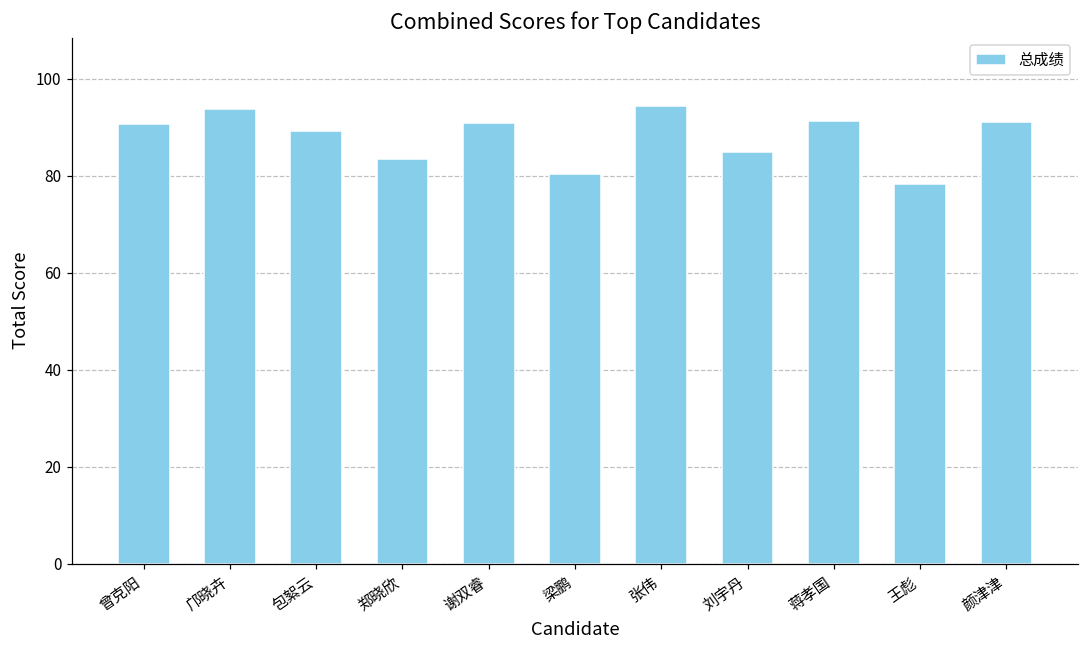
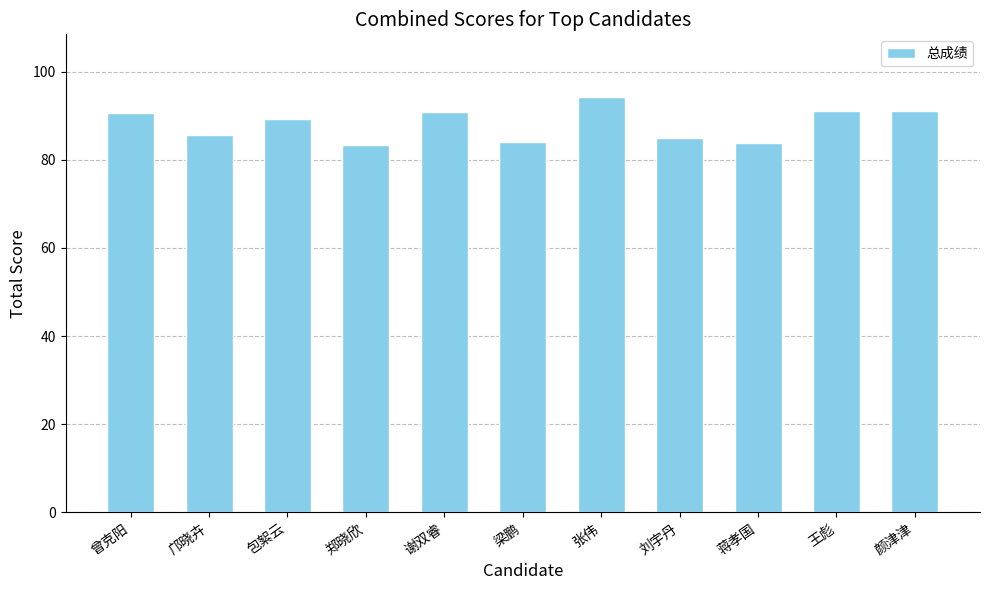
  {
    "曾克阳": 91,
-   "邝晓卉": 94,
+   "邝晓卉": 86,
    "包絮云": 89,
    "郑晓欣": 83,
    "谢双睿": 91,
-   "梁鹏": 80,
+   "梁鹏": 84,
    "张伟": 94,
    "刘宇丹": 85,
-   "蒋孝国": 91,
-   "王彪": 78,
+   "蒋孝国": 84,
+   "王彪": 91,
    "颜津津": 91
  }
